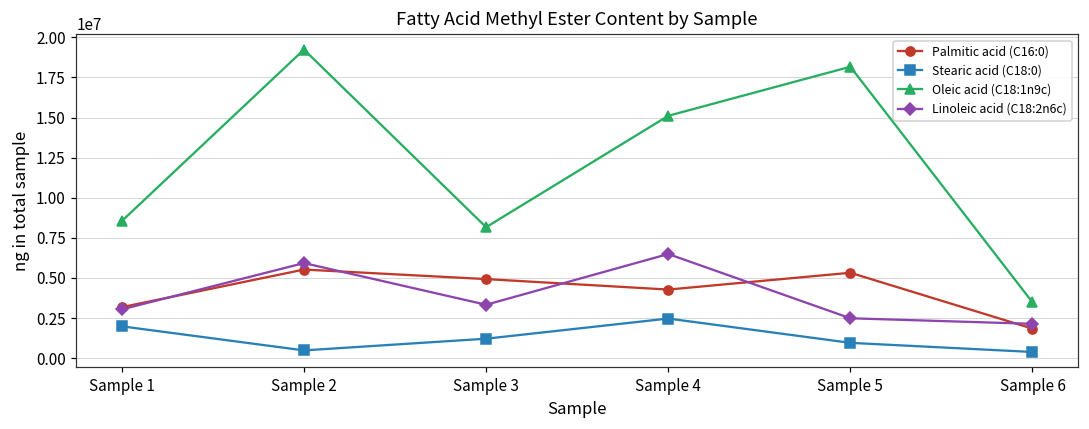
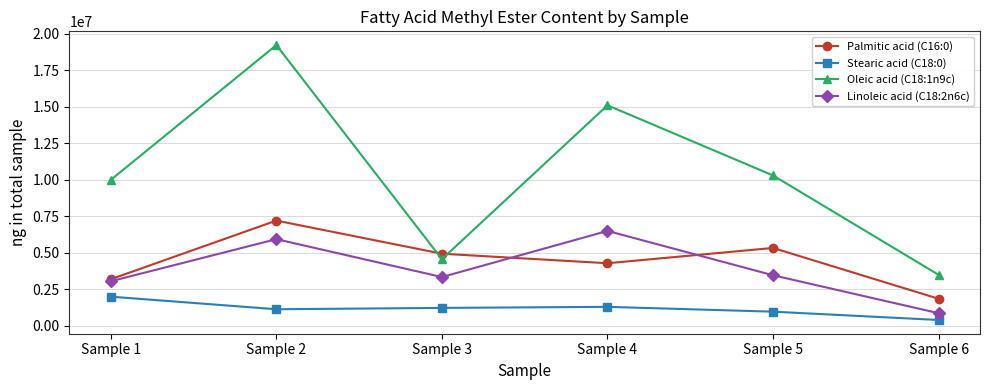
  {
    "Palmitic acid (C16:0)": {
-     "Sample 2": 5500000,
+     "Sample 2": 7200000,
      "Sample 3": 4900000,
      "Sample 4": 4300000,
      "Sample 5": 5300000,
      "Sample 6": 1800000
    },
    "Stearic acid (C18:0)": {
      "Sample 1": 2000000,
-     "Sample 2": 500000,
+     "Sample 2": 1100000,
      "Sample 3": 1200000,
-     "Sample 4": 2500000,
+     "Sample 4": 1300000,
      "Sample 5": 1000000,
      "Sample 6": 400000
    },
    "Oleic acid (C18:1n9c)": {
-     "Sample 1": 8600000,
+     "Sample 1": 10000000,
      "Sample 2": 19200000,
-     "Sample 3": 8200000,
+     "Sample 3": 4600000,
      "Sample 4": 15100000,
-     "Sample 5": 18200000,
+     "Sample 5": 10300000,
      "Sample 6": 3500000
    },
    "Linoleic acid (C18:2n6c)": {
      "Sample 2": 5900000,
      "Sample 3": 3300000,
      "Sample 4": 6500000,
-     "Sample 5": 2500000,
-     "Sample 6": 2100000
+     "Sample 5": 3500000,
+     "Sample 6": 900000
    }
  }
